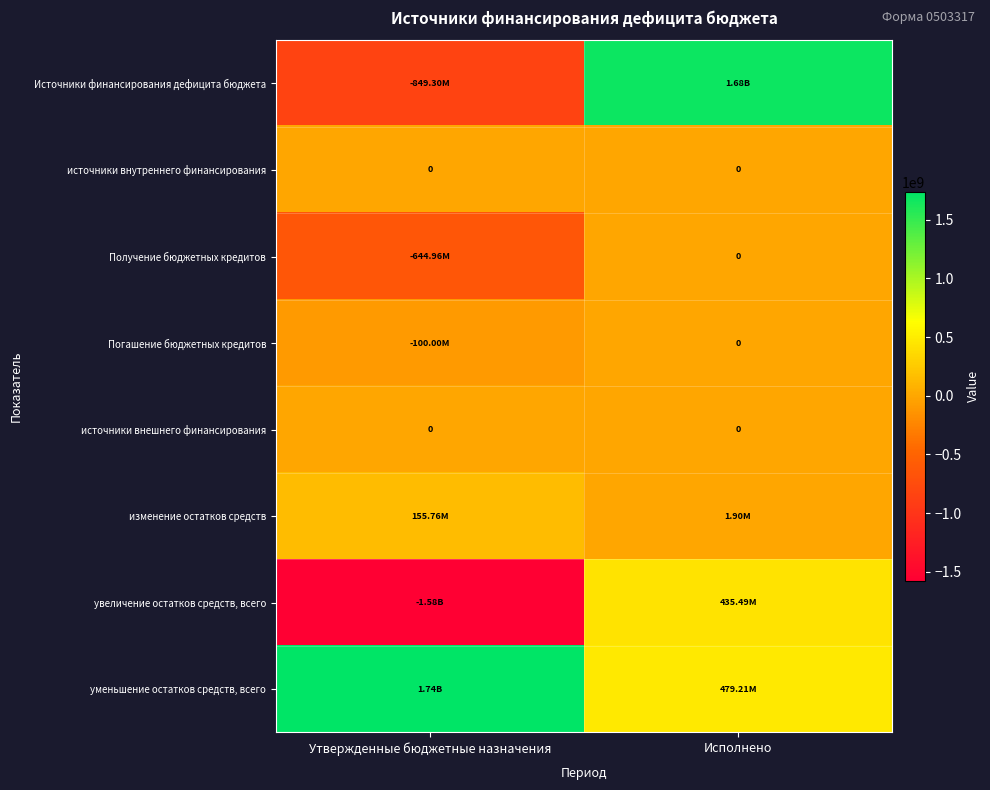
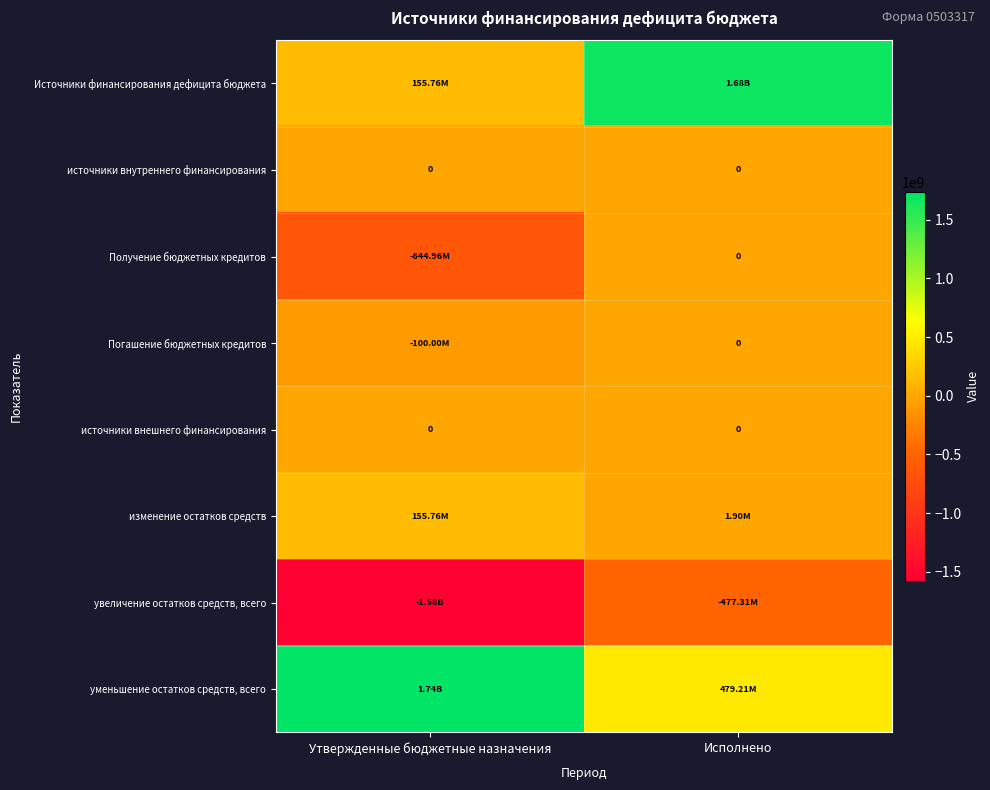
  {
    "Источники финансирования дефицита бюджета": {
-     "Утвержденные бюджетные назначения": "-849.30M",
+     "Утвержденные бюджетные назначения": "155.76M",
      "Исполнено": "1.68B"
    },
    "источники внутреннего финансирования": {
      "Утвержденные бюджетные назначения": "0",
      "Исполнено": "0"
    },
    "Получение бюджетных кредитов": {
      "Утвержденные бюджетные назначения": "-644.96M",
      "Исполнено": "0"
    },
    "Погашение бюджетных кредитов": {
      "Утвержденные бюджетные назначения": "-100.00M",
      "Исполнено": "0"
    },
    "источники внешнего финансирования": {
      "Утвержденные бюджетные назначения": "0",
      "Исполнено": "0"
    },
    "изменение остатков средств": {
      "Утвержденные бюджетные назначения": "155.76M",
      "Исполнено": "1.90M"
    },
    "увеличение остатков средств, всего": {
      "Утвержденные бюджетные назначения": "-1.58B",
-     "Исполнено": "435.49M"
+     "Исполнено": "-477.31M"
    },
    "уменьшение остатков средств, всего": {
      "Утвержденные бюджетные назначения": "1.74B",
      "Исполнено": "479.21M"
    }
  }
